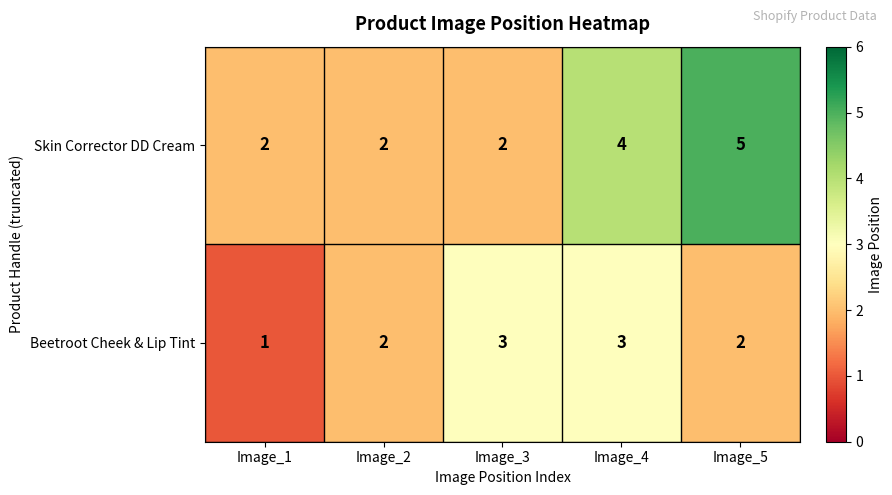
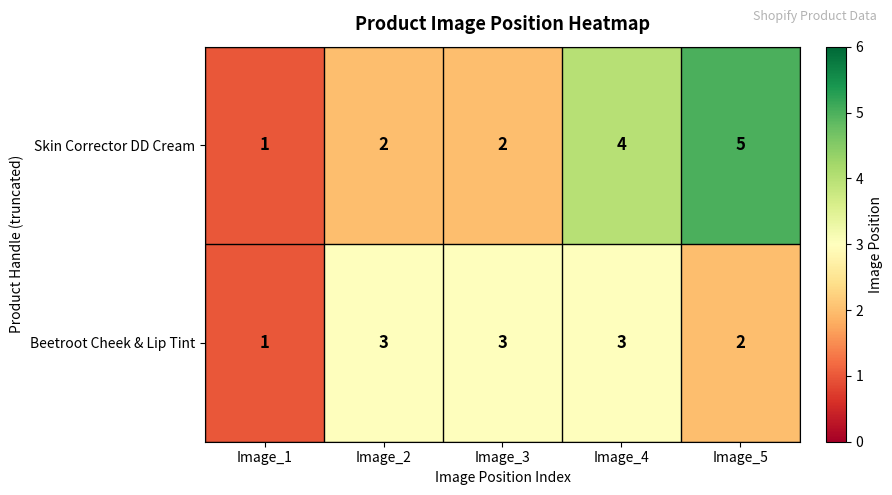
  {
    "Skin Corrector DD Cream": {
-     "Image_1": 2,
+     "Image_1": 1,
      "Image_2": 2,
      "Image_3": 2,
      "Image_4": 4,
      "Image_5": 5
    },
    "Beetroot Cheek & Lip Tint": {
      "Image_1": 1,
-     "Image_2": 2,
+     "Image_2": 3,
      "Image_3": 3,
      "Image_4": 3,
      "Image_5": 2
    }
  }
